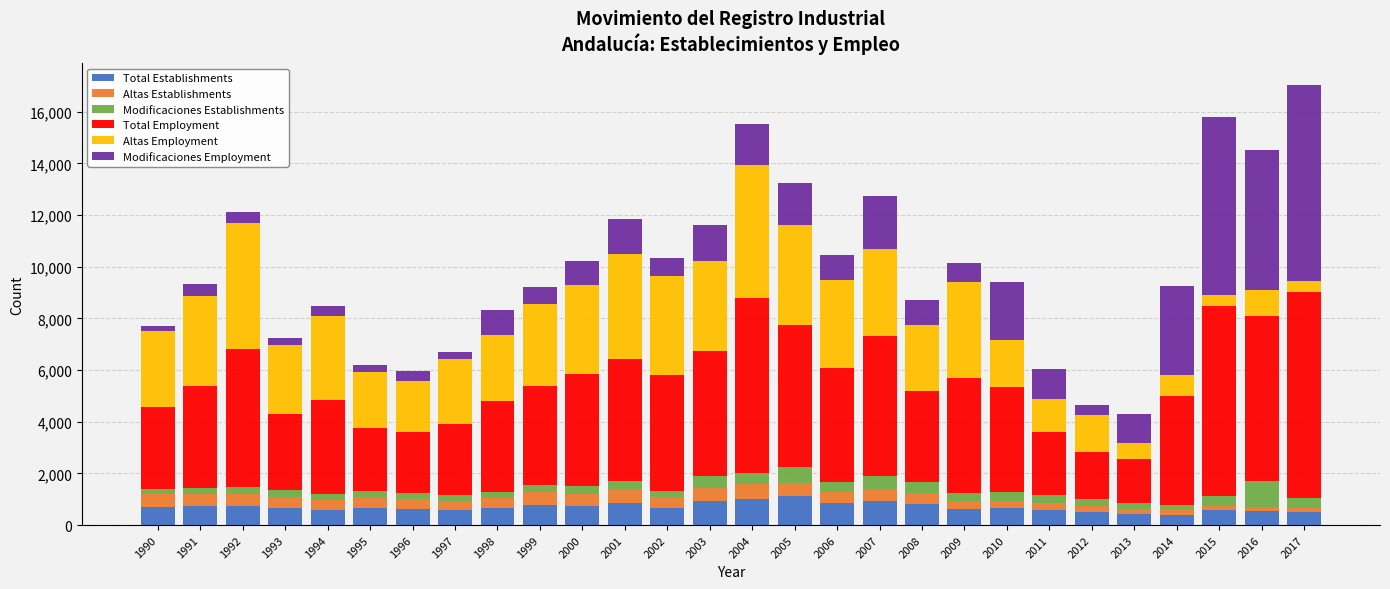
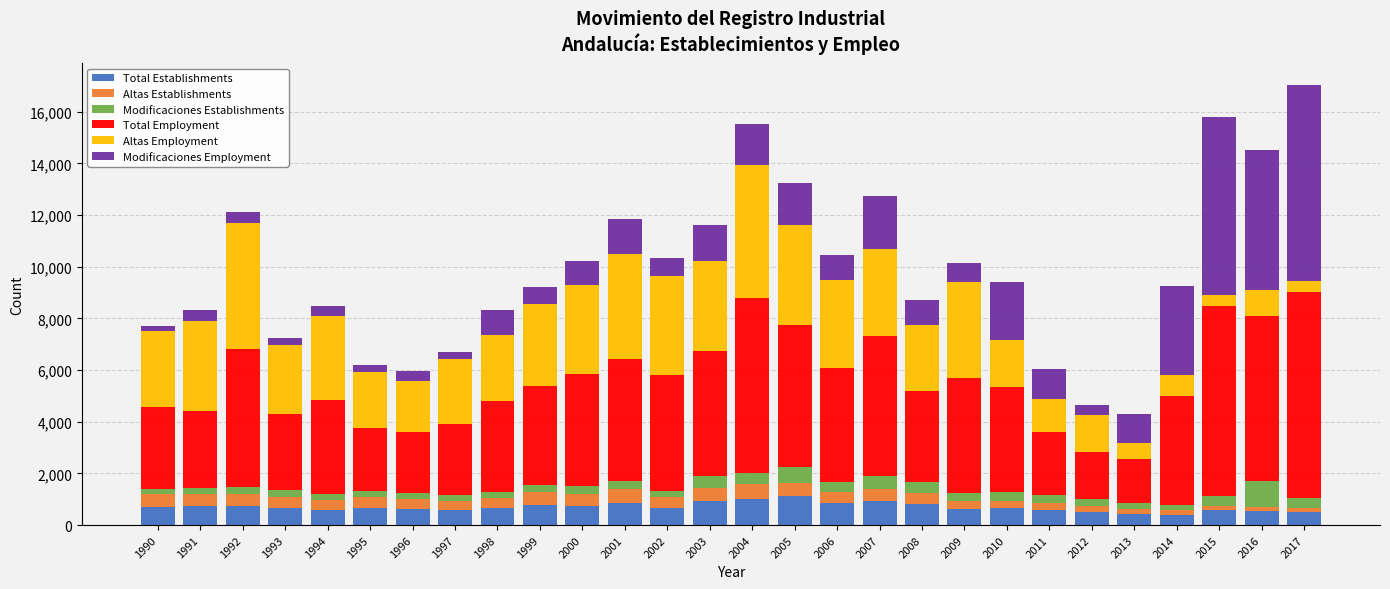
  {
    "Total Establishments": {
      "1990": "700",
      "1991": "700",
      "1992": "700",
      "1993": "700",
      "1994": "600",
      "1995": "700",
      "1996": "600",
      "1997": "600",
      "1998": "600",
      "1999": "800",
      "2000": "700",
      "2001": "900",
      "2002": "700",
      "2003": "900",
      "2004": "1,000",
      "2005": "1,100",
      "2006": "800",
      "2007": "900",
      "2008": "800",
      "2009": "600",
      "2010": "600",
      "2011": "600",
      "2012": "500",
      "2013": "400",
      "2014": "400",
      "2015": "600",
      "2016": "600",
      "2017": "500"
    },
    "Altas Establishments": {
      "1990": "500",
      "1991": "500",
      "1992": "500",
      "1993": "400",
      "1994": "400",
      "1995": "400",
      "1996": "400",
      "1997": "400",
      "1998": "400",
      "1999": "500",
      "2000": "400",
      "2001": "600",
      "2002": "400",
      "2003": "500",
      "2004": "600",
      "2005": "500",
      "2006": "400",
      "2007": "500",
      "2008": "400",
      "2009": "300",
      "2010": "300",
      "2011": "300",
      "2012": "200",
      "2013": "200",
      "2014": "200",
      "2015": "200",
      "2016": "200",
      "2017": "100"
    },
    "Modificaciones Establishments": {
      "1990": "200",
      "1991": "200",
      "1992": "300",
      "1993": "300",
      "1994": "200",
      "1995": "200",
      "1996": "200",
      "1997": "200",
      "1998": "200",
      "1999": "300",
      "2000": "300",
      "2001": "300",
      "2002": "200",
      "2003": "400",
      "2004": "400",
      "2005": "600",
      "2006": "400",
      "2007": "500",
      "2008": "400",
      "2009": "300",
      "2010": "400",
      "2011": "300",
      "2012": "300",
      "2013": "200",
      "2014": "200",
      "2015": "400",
      "2016": "1,000",
      "2017": "400"
    },
    "Total Employment": {
      "1990": "3,200",
-     "1991": "3,900",
+     "1991": "3,000",
      "1992": "5,300",
      "1993": "3,000",
      "1994": "3,600",
      "1995": "2,400",
      "1996": "2,400",
      "1997": "2,800",
      "1998": "3,500",
      "1999": "3,800",
      "2000": "4,400",
      "2001": "4,700",
      "2002": "4,500",
      "2003": "4,900",
      "2004": "6,800",
      "2005": "5,500",
      "2006": "4,400",
      "2007": "5,400",
      "2008": "3,500",
      "2009": "4,500",
      "2010": "4,000",
      "2011": "2,400",
      "2012": "1,800",
      "2013": "1,700",
      "2014": "4,200",
      "2015": "7,300",
      "2016": "6,400",
      "2017": "8,000"
    },
    "Altas Employment": {
      "1990": "3,000",
      "1991": "3,500",
      "1992": "4,900",
      "1993": "2,700",
      "1994": "3,300",
      "1995": "2,200",
      "1996": "2,000",
      "1997": "2,500",
      "1998": "2,600",
      "1999": "3,200",
      "2000": "3,400",
      "2001": "4,100",
      "2002": "3,800",
      "2003": "3,500",
      "2004": "5,200",
      "2005": "3,900",
      "2006": "3,400",
      "2007": "3,400",
      "2008": "2,600",
      "2009": "3,700",
      "2010": "1,800",
      "2011": "1,300",
      "2012": "1,500",
      "2013": "600",
      "2014": "800",
      "2015": "400",
      "2016": "1,000",
      "2017": "400"
    },
    "Modificaciones Employment": {
      "1990": "200",
      "1991": "400",
      "1992": "400",
      "1993": "300",
      "1994": "400",
      "1995": "300",
      "1996": "400",
      "1997": "300",
      "1998": "1,000",
      "1999": "700",
      "2000": "900",
      "2001": "1,300",
      "2002": "700",
      "2003": "1,400",
      "2004": "1,600",
      "2005": "1,600",
      "2006": "1,000",
      "2007": "2,100",
      "2008": "1,000",
      "2009": "800",
      "2010": "2,200",
      "2011": "1,200",
      "2012": "400",
      "2013": "1,100",
      "2014": "3,500",
      "2015": "6,900",
      "2016": "5,400",
      "2017": "7,600"
    }
  }
